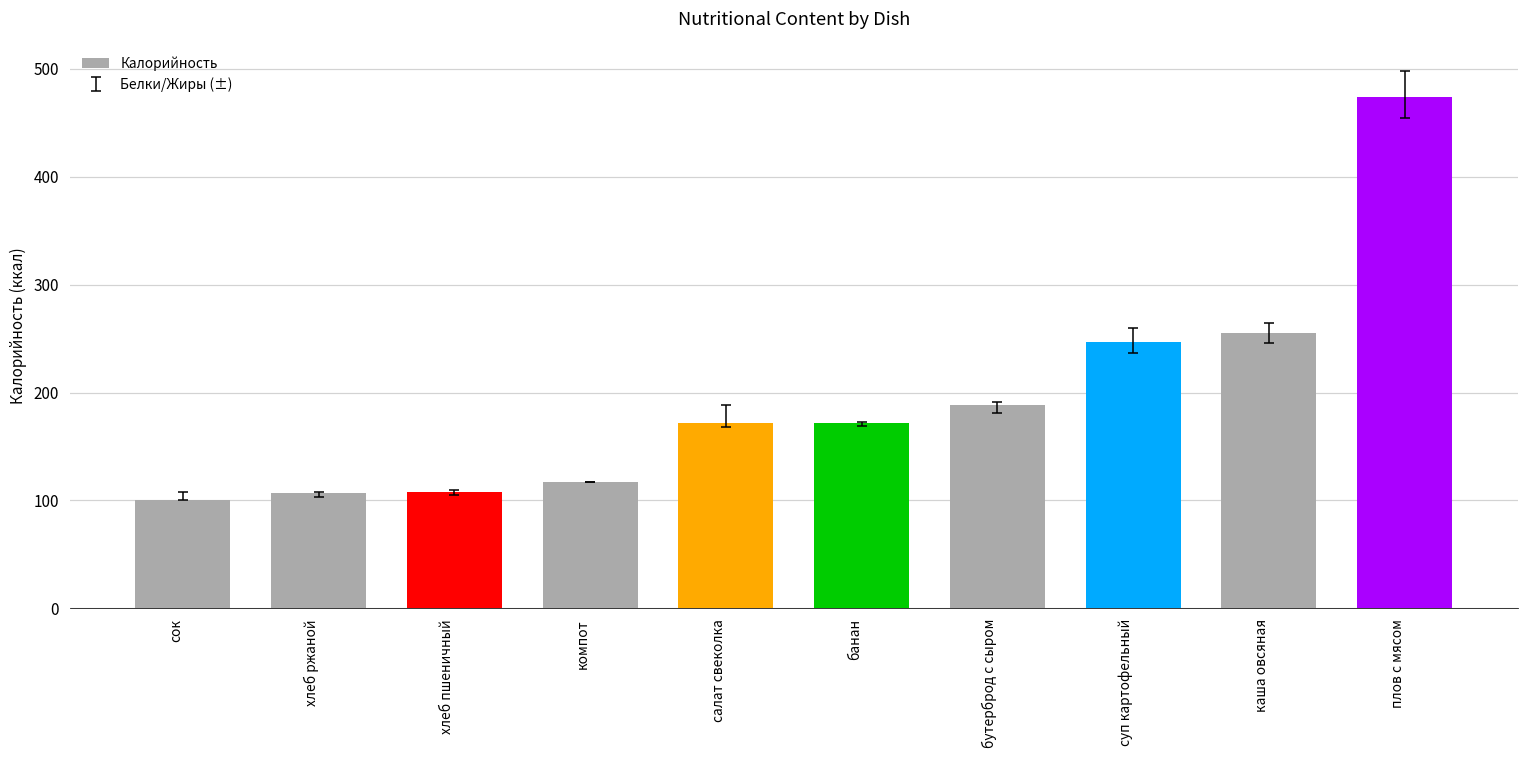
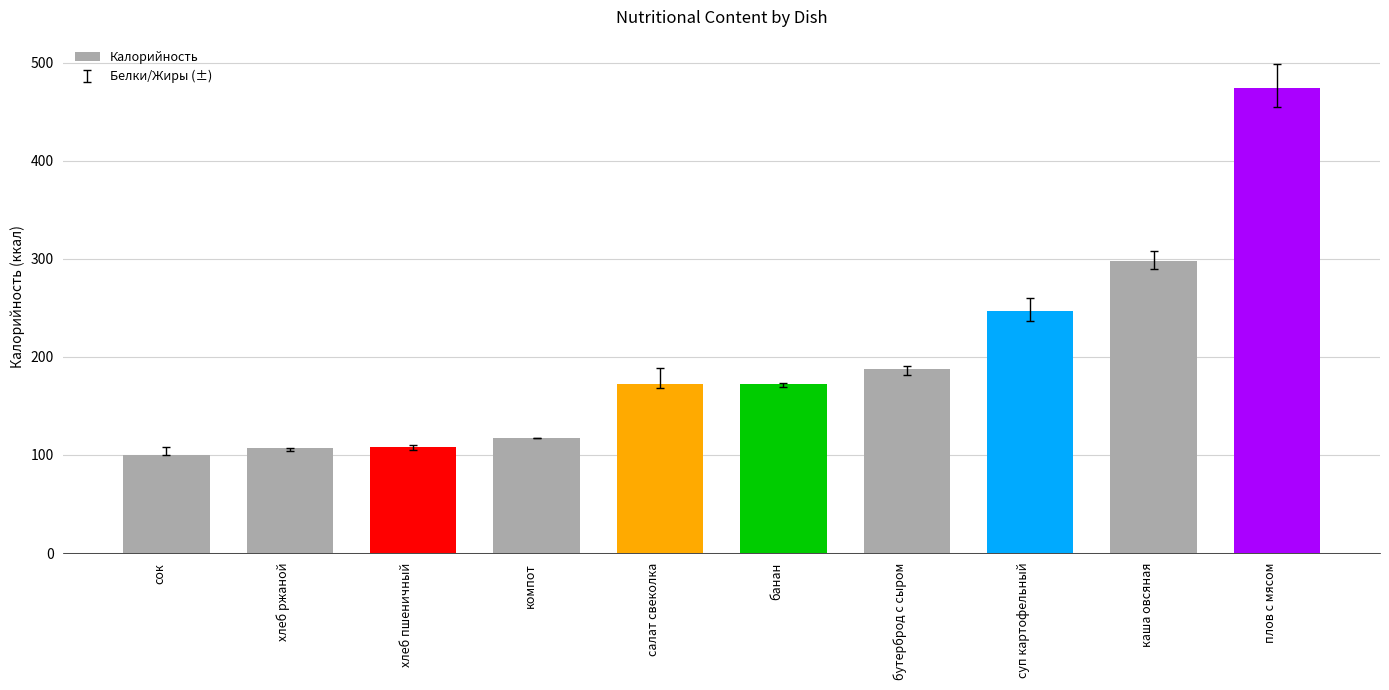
  {
    "Калорийность": {
      "сок": 100,
      "хлеб ржаной": 110,
      "хлеб пшеничный": 110,
      "компот": 120,
      "салат свеколка": 170,
      "банан": 170,
      "бутерброд с сыром": 190,
      "суп картофельный": 250,
-     "каша овсяная": 260,
+     "каша овсяная": 300,
      "плов с мясом": 470
    }
  }
